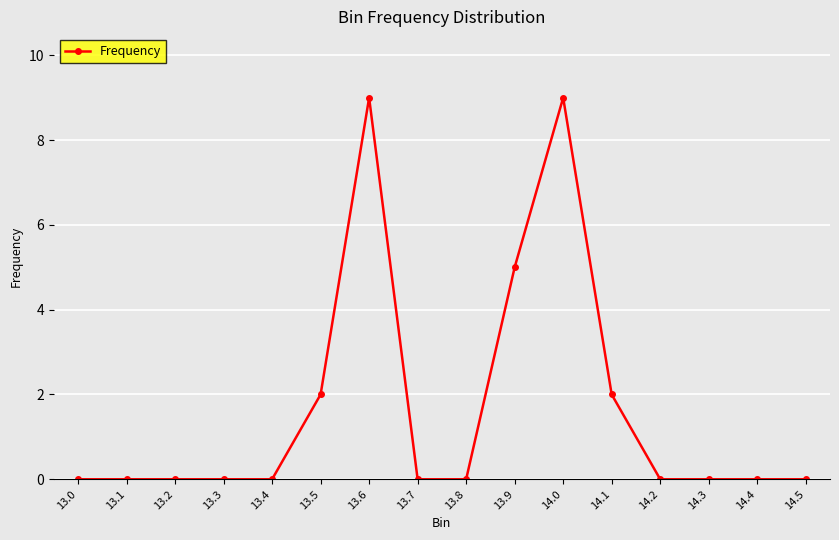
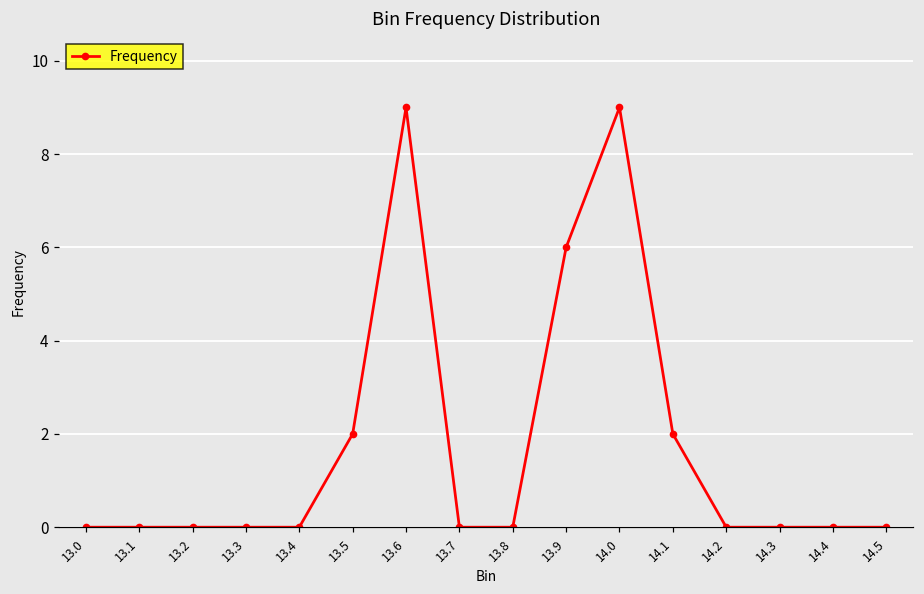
  {
    "13.0": 0,
    "13.1": 0,
    "13.2": 0,
    "13.3": 0,
    "13.4": 0,
    "13.5": 2,
    "13.6": 9,
    "13.7": 0,
    "13.8": 0,
-   "13.9": 5,
+   "13.9": 6,
    "14.0": 9,
    "14.1": 2,
    "14.2": 0,
    "14.3": 0,
    "14.4": 0,
    "14.5": 0
  }
